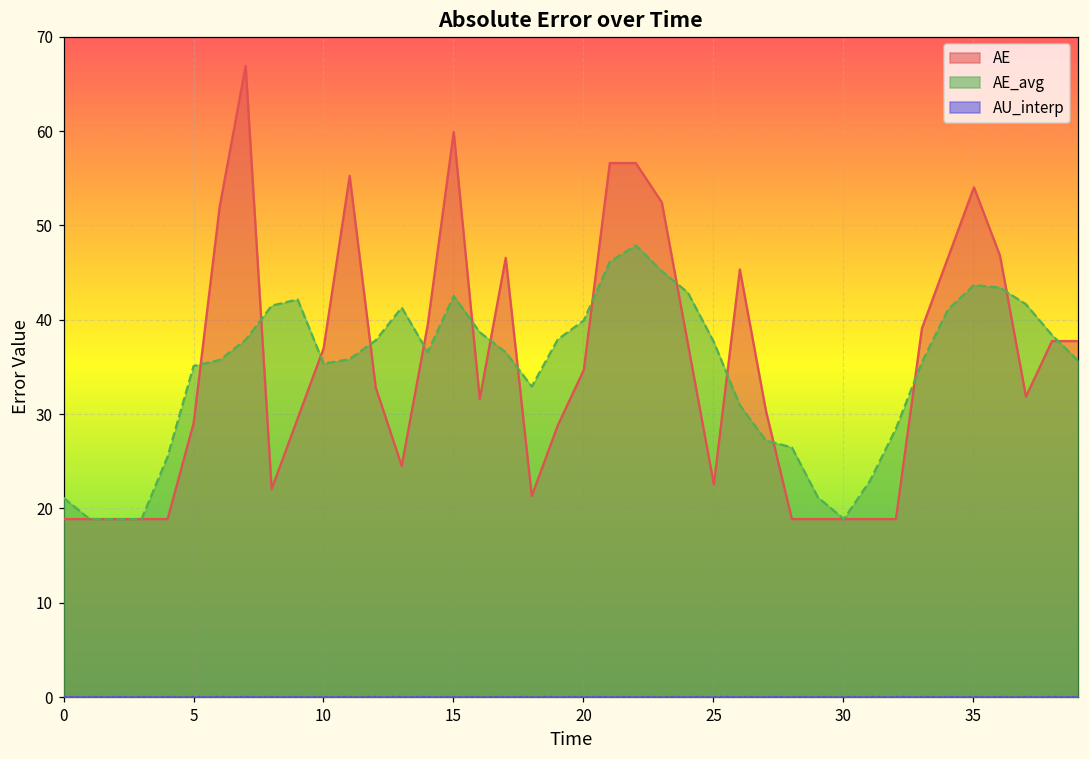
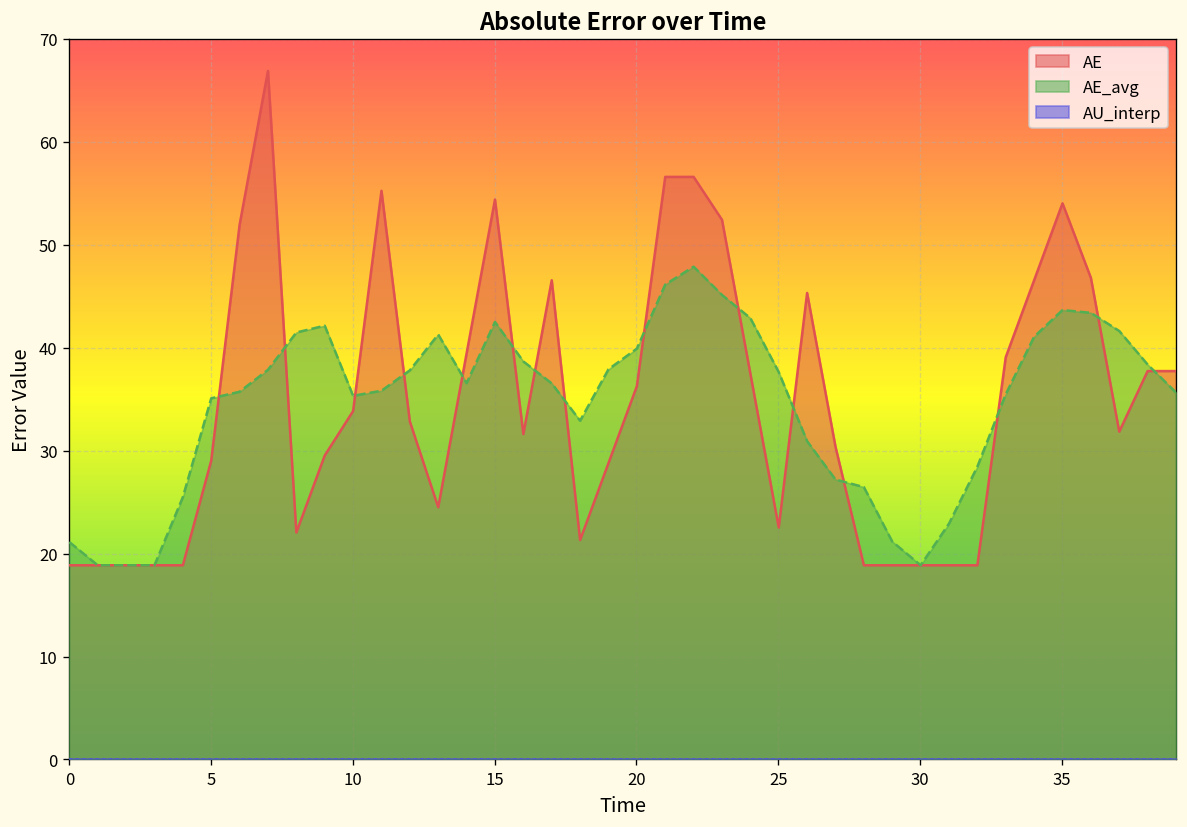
  {
    "AE": {
      "0": 19,
      "5": 29,
-     "10": 37,
-     "15": 60,
-     "20": 35,
+     "10": 34,
+     "15": 54,
+     "20": 36,
      "25": 23
    },
    "AE_avg": {
      "0": 21,
      "5": 35,
      "10": 35,
      "15": 43,
      "20": 40,
      "25": 38
    },
    "AU_interp": {
      "0": 0,
      "5": 0,
      "10": 0,
      "15": 0,
      "20": 0,
      "25": 0
    }
  }
